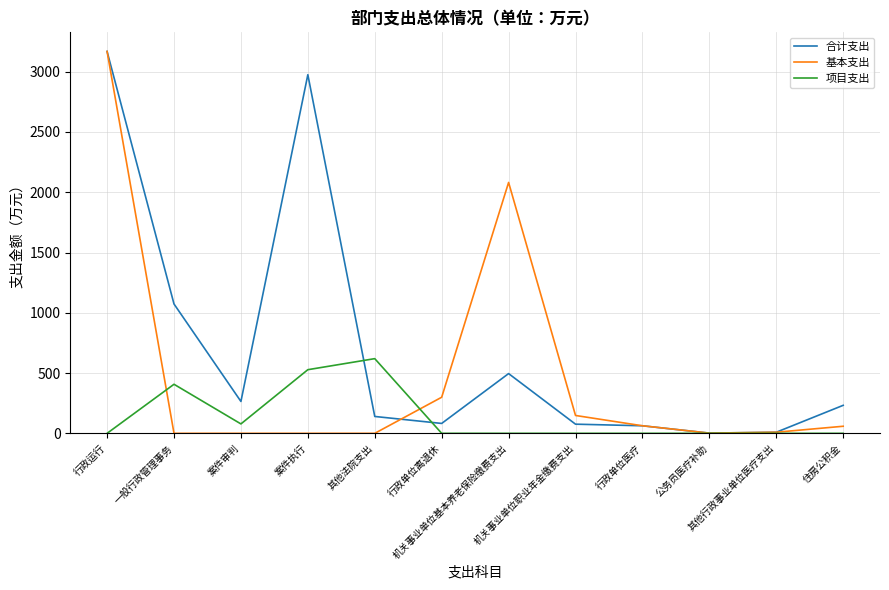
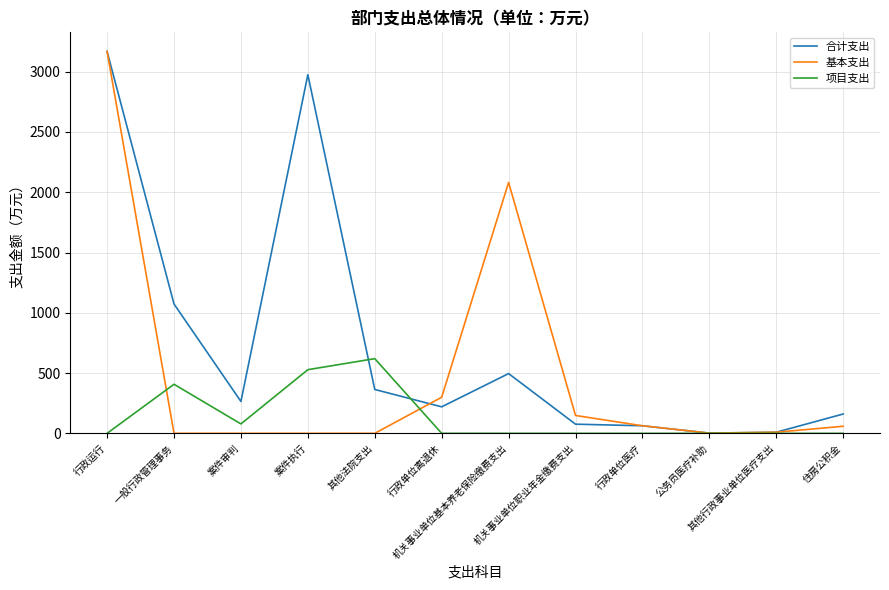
  {
    "合计支出": {
      "一般行政管理事务": 1070,
      "案件审判": 260,
      "案件执行": 2980,
-     "其他法院支出": 140,
-     "行政单位离退休": 80,
+     "其他法院支出": 360,
+     "行政单位离退休": 220,
      "机关事业单位基本养老保险缴费支出": 500,
      "机关事业单位职业年金缴费支出": 80,
-     "住房公积金": 230
+     "住房公积金": 160
    },
    "基本支出": {
      "一般行政管理事务": 0,
      "案件审判": 0,
      "案件执行": 0,
      "其他法院支出": 0,
      "行政单位离退休": 300,
      "机关事业单位基本养老保险缴费支出": 2080,
      "机关事业单位职业年金缴费支出": 150,
      "住房公积金": 60
    },
    "项目支出": {
      "行政运行": 0,
      "一般行政管理事务": 410,
      "案件审判": 80,
      "案件执行": 530,
      "其他法院支出": 620,
      "行政单位离退休": 0,
      "机关事业单位基本养老保险缴费支出": 0,
      "机关事业单位职业年金缴费支出": 0,
      "行政单位医疗": 0,
      "住房公积金": 0
    }
  }
